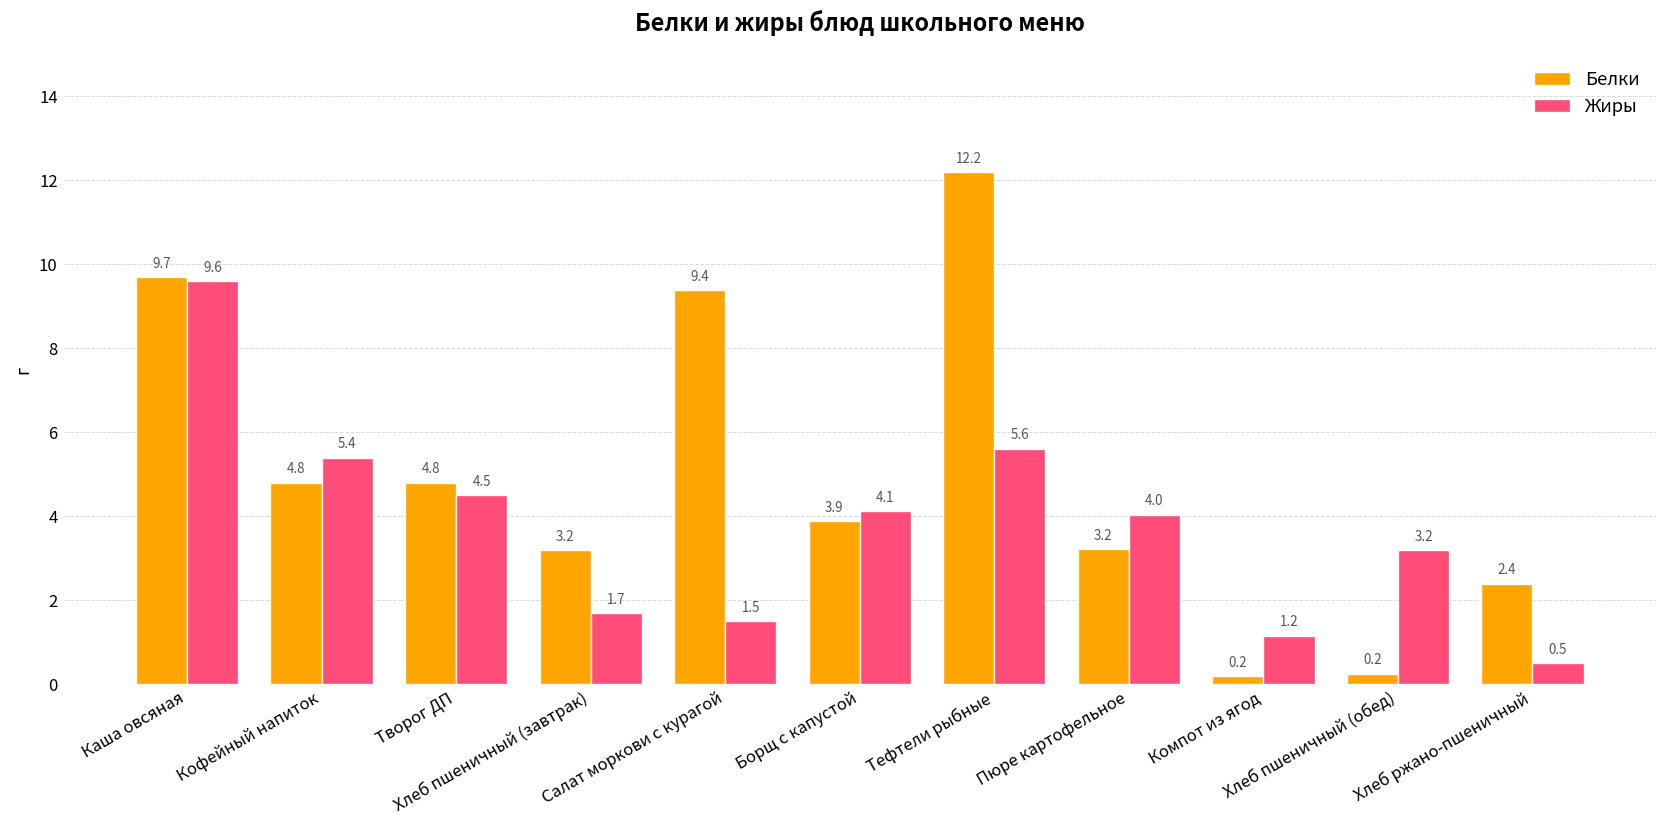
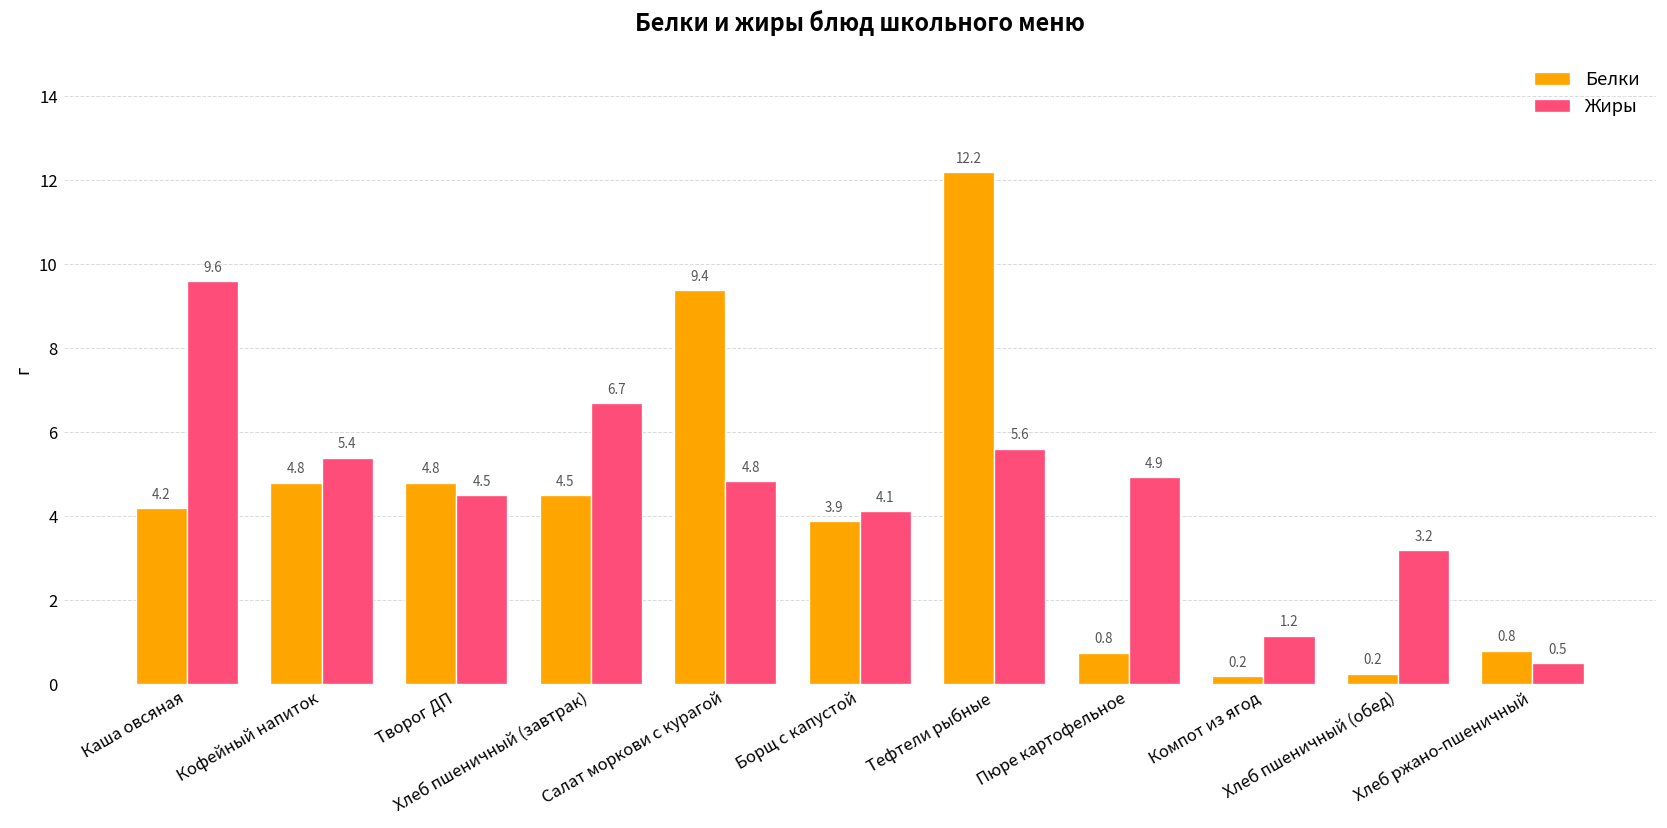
  {
    "Белки": {
-     "Каша овсяная": 9.7,
+     "Каша овсяная": 4.2,
      "Кофейный напиток": 4.8,
      "Творог ДП": 4.8,
-     "Хлеб пшеничный (завтрак)": 3.2,
+     "Хлеб пшеничный (завтрак)": 4.5,
      "Салат моркови с курагой": 9.4,
      "Борщ с капустой": 3.9,
      "Тефтели рыбные": 12.2,
-     "Пюре картофельное": 3.2,
+     "Пюре картофельное": 0.8,
      "Компот из ягод": 0.2,
      "Хлеб пшеничный (обед)": 0.2,
-     "Хлеб ржано-пшеничный": 2.4
+     "Хлеб ржано-пшеничный": 0.8
    },
    "Жиры": {
      "Каша овсяная": 9.6,
      "Кофейный напиток": 5.4,
      "Творог ДП": 4.5,
-     "Хлеб пшеничный (завтрак)": 1.7,
-     "Салат моркови с курагой": 1.5,
+     "Хлеб пшеничный (завтрак)": 6.7,
+     "Салат моркови с курагой": 4.8,
      "Борщ с капустой": 4.1,
      "Тефтели рыбные": 5.6,
-     "Пюре картофельное": 4.0,
+     "Пюре картофельное": 4.9,
      "Компот из ягод": 1.2,
      "Хлеб пшеничный (обед)": 3.2,
      "Хлеб ржано-пшеничный": 0.5
    }
  }
